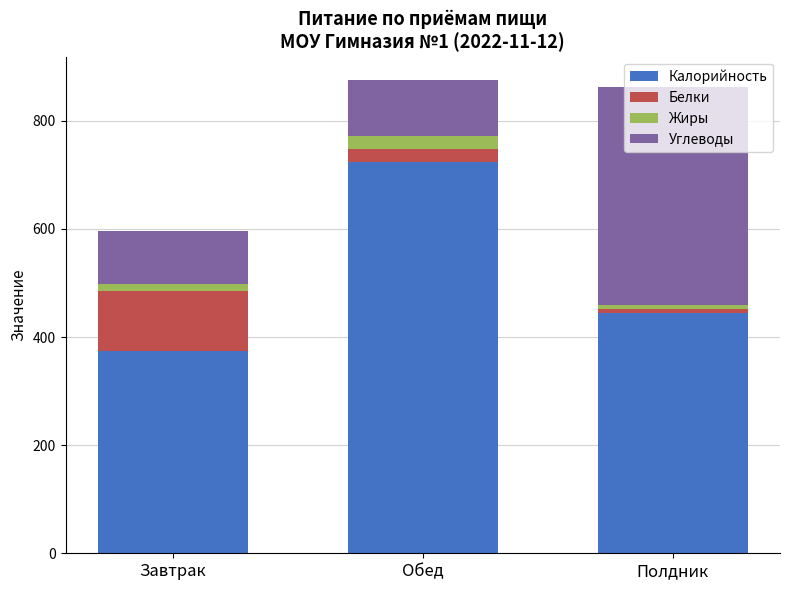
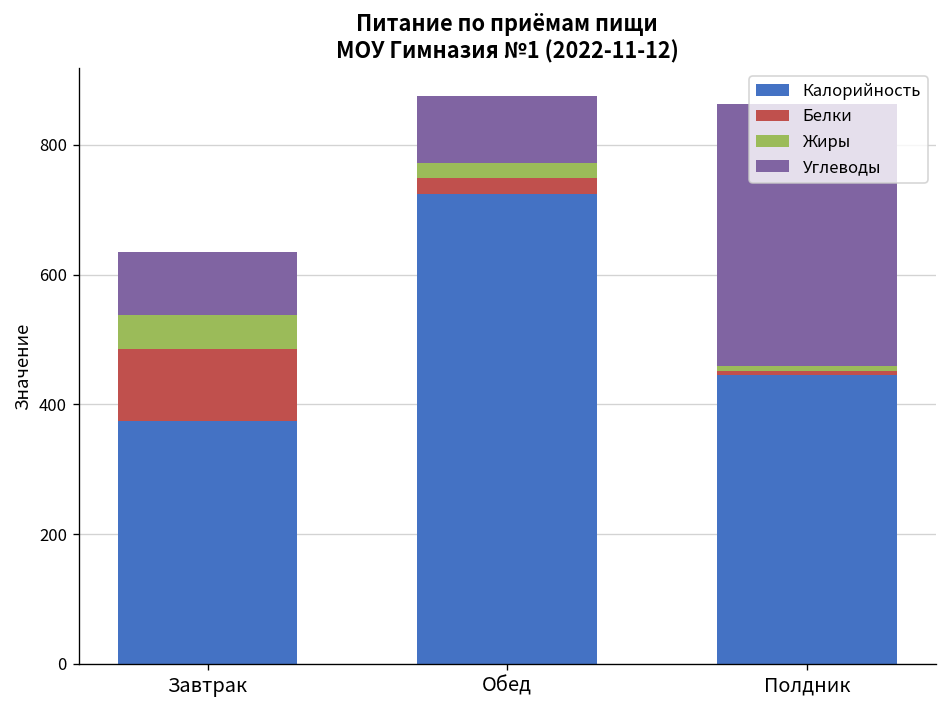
  {
    "Калорийность": {
      "Завтрак": 370,
      "Обед": 720,
      "Полдник": 450
    },
    "Белки": {
      "Завтрак": 110,
      "Обед": 20,
      "Полдник": 10
    },
    "Жиры": {
-     "Завтрак": 10,
+     "Завтрак": 50,
      "Обед": 20,
      "Полдник": 10
    },
    "Углеводы": {
      "Завтрак": 100,
      "Обед": 100
    }
  }
